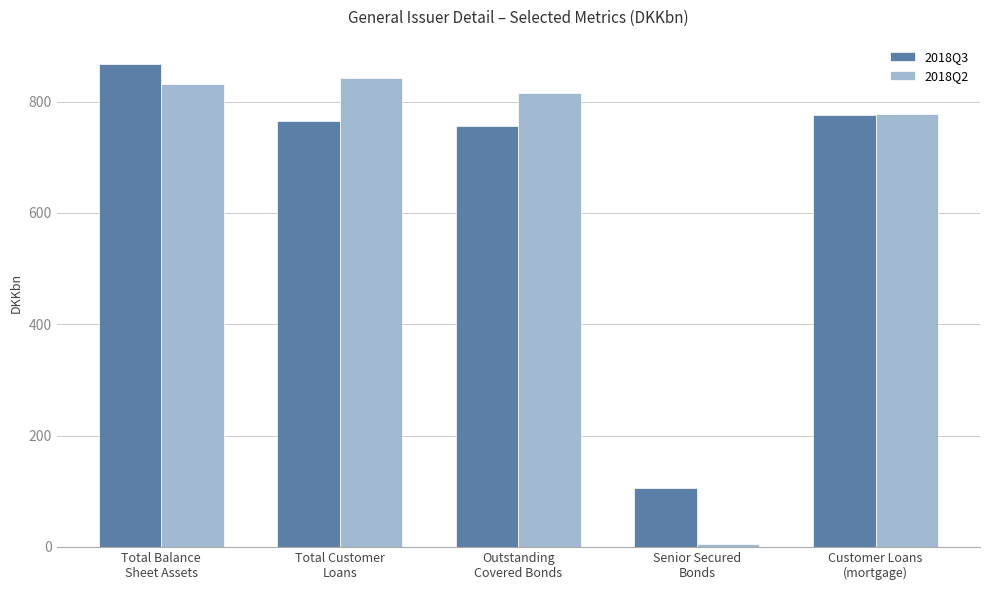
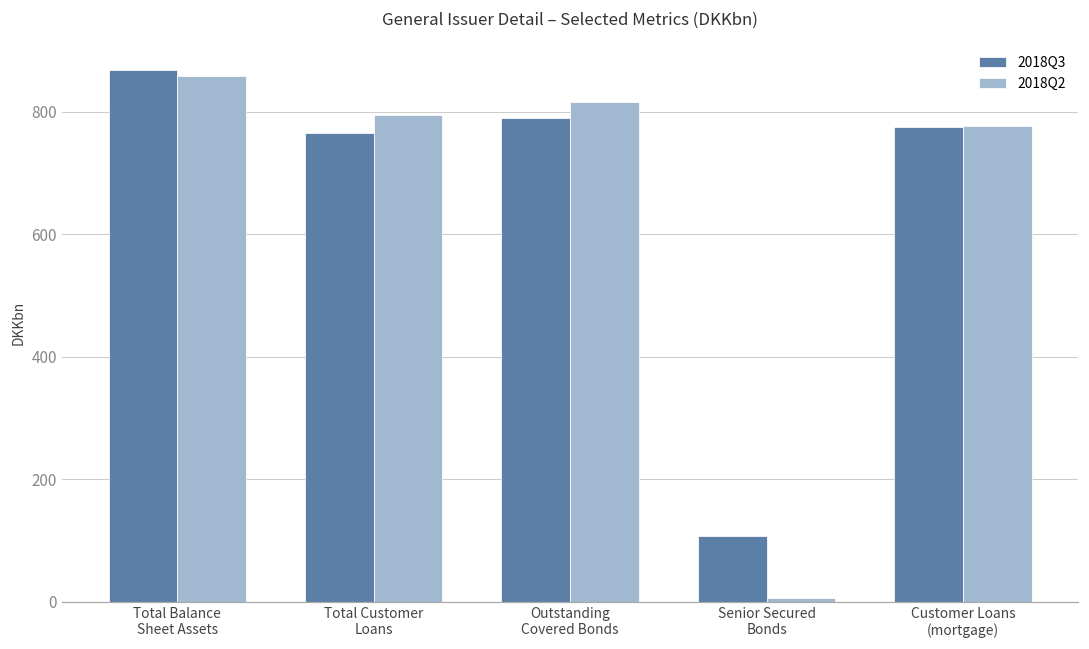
  {
    "2018Q3": {
      "Total Balance Sheet Assets": 870,
      "Total Customer Loans": 770,
-     "Outstanding Covered Bonds": 760,
+     "Outstanding Covered Bonds": 790,
      "Senior Secured Bonds": 110,
      "Customer Loans (mortgage)": 780
    },
    "2018Q2": {
-     "Total Balance Sheet Assets": 830,
-     "Total Customer Loans": 840,
+     "Total Balance Sheet Assets": 860,
+     "Total Customer Loans": 790,
      "Outstanding Covered Bonds": 820,
      "Senior Secured Bonds": 10,
      "Customer Loans (mortgage)": 780
    }
  }
